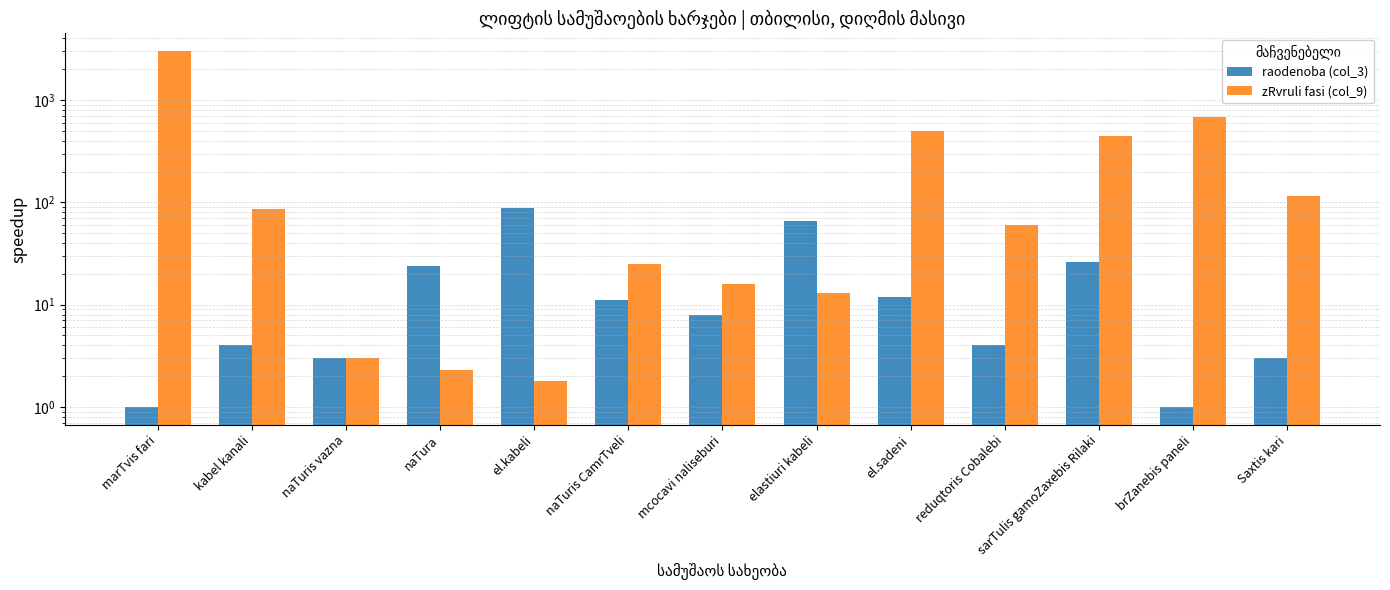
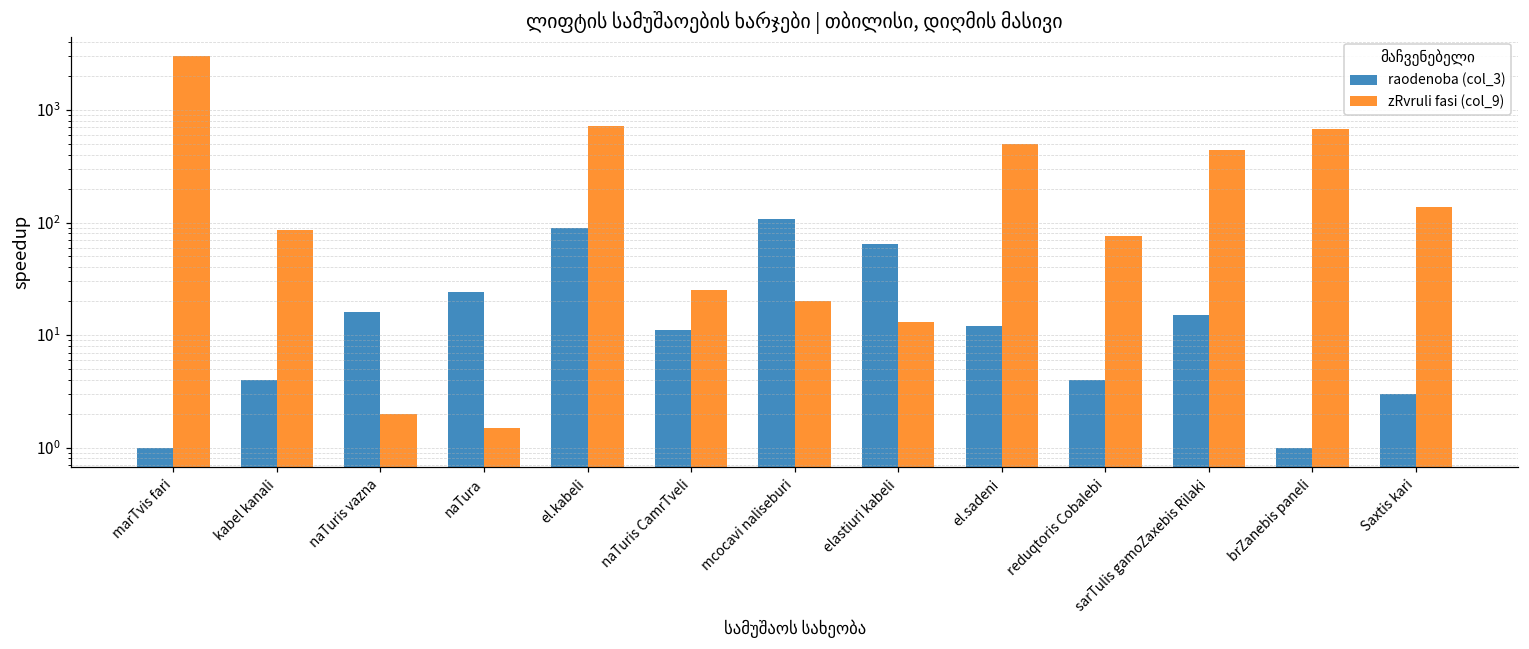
  {
    "raodenoba (col_3)": {
      "marTvis fari": 1,
      "kabel kanali": 4,
-     "naTuris vazna": 3,
+     "naTuris vazna": 16,
      "naTura": 24,
      "el.kabeli": 90,
      "naTuris CamrTveli": 11,
-     "mcocavi naliseburi": 8,
+     "mcocavi naliseburi": 110,
      "elastiuri kabeli": 70,
      "el.sadeni": 12,
      "reduqtoris Cobalebi": 4,
-     "sarTulis gamoZaxebis Rilaki": 26,
+     "sarTulis gamoZaxebis Rilaki": 15,
      "brZanebis paneli": 1,
      "Saxtis kari": 3
    },
    "zRvruli fasi (col_9)": {
      "marTvis fari": 3000,
      "kabel kanali": 90,
-     "naTuris vazna": 3,
-     "naTura": 2.3,
-     "el.kabeli": 1.8,
+     "naTuris vazna": 2,
+     "naTura": 1.5,
+     "el.kabeli": 700,
      "naTuris CamrTveli": 25,
-     "mcocavi naliseburi": 16,
+     "mcocavi naliseburi": 20,
      "elastiuri kabeli": 13,
      "el.sadeni": 500,
-     "reduqtoris Cobalebi": 60,
+     "reduqtoris Cobalebi": 80,
      "sarTulis gamoZaxebis Rilaki": 400,
      "brZanebis paneli": 700,
-     "Saxtis kari": 120
+     "Saxtis kari": 140
    }
  }
